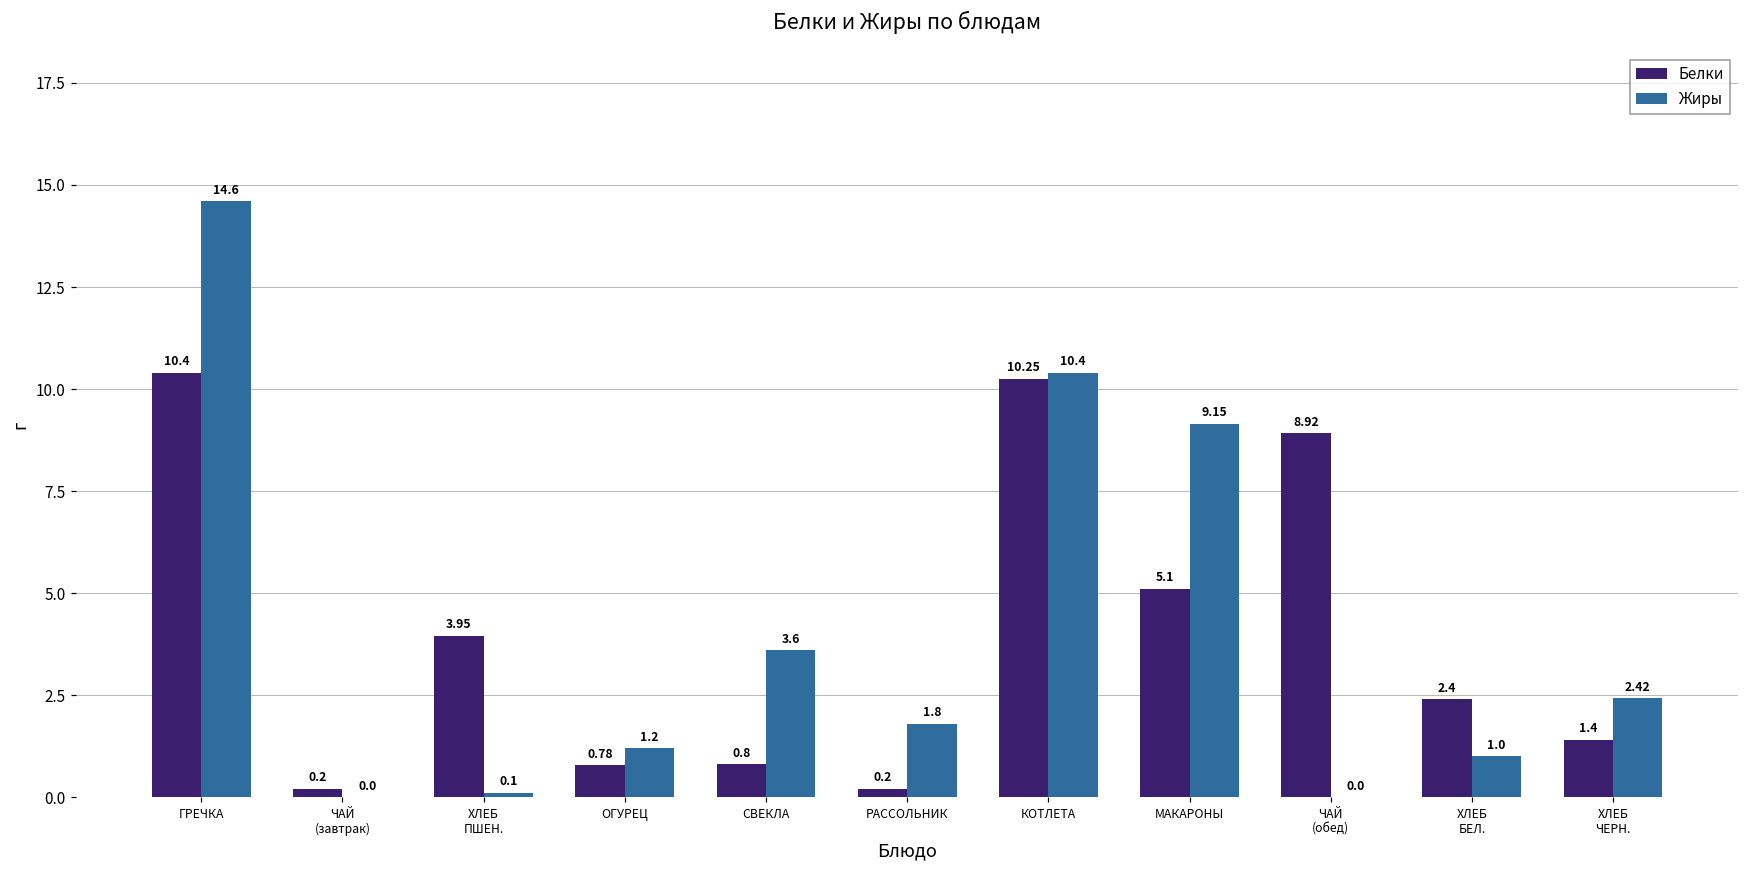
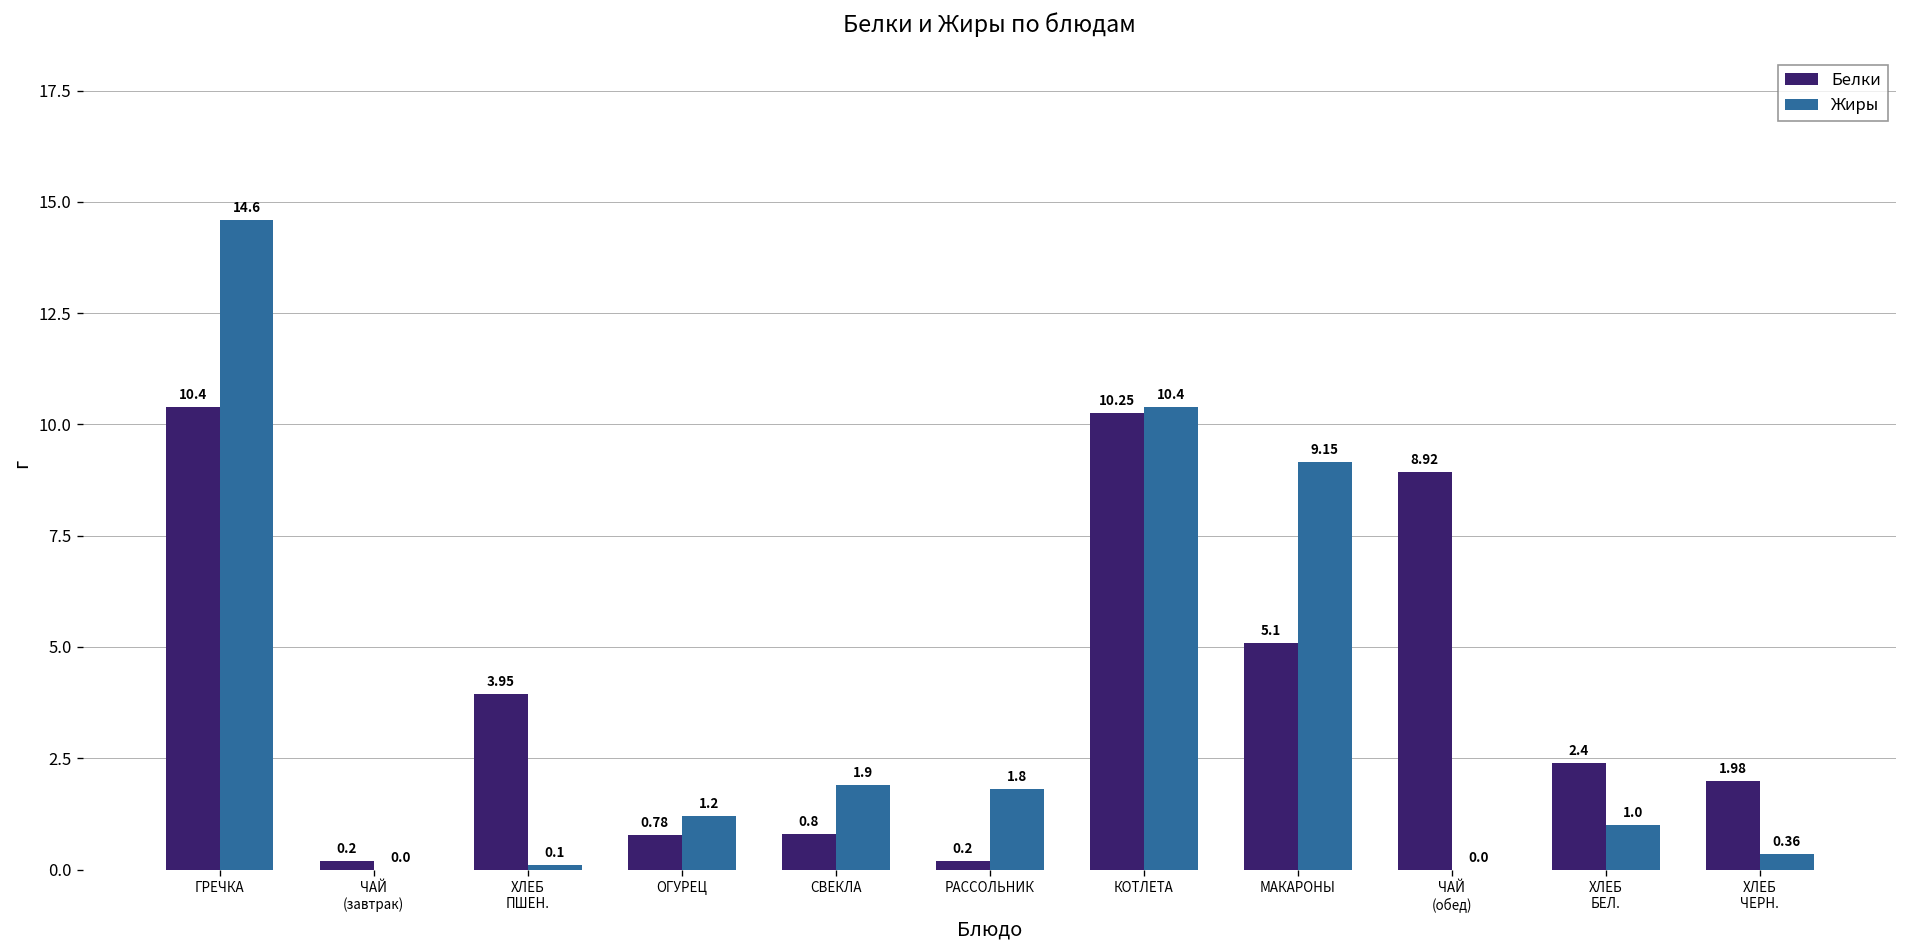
  {
    "Белки": {
      "ГРЕЧКА": 10.4,
      "ЧАЙ (завтрак)": 0.2,
      "ХЛЕБ ПШЕН.": 3.95,
      "ОГУРЕЦ": 0.78,
      "СВЕКЛА": 0.8,
      "РАССОЛЬНИК": 0.2,
      "КОТЛЕТА": 10.25,
      "МАКАРОНЫ": 5.1,
      "ЧАЙ (обед)": 8.92,
      "ХЛЕБ БЕЛ.": 2.4,
-     "ХЛЕБ ЧЕРН.": 1.4
+     "ХЛЕБ ЧЕРН.": 1.98
    },
    "Жиры": {
      "ГРЕЧКА": 14.6,
      "ЧАЙ (завтрак)": 0.0,
      "ХЛЕБ ПШЕН.": 0.1,
      "ОГУРЕЦ": 1.2,
-     "СВЕКЛА": 3.6,
+     "СВЕКЛА": 1.9,
      "РАССОЛЬНИК": 1.8,
      "КОТЛЕТА": 10.4,
      "МАКАРОНЫ": 9.15,
      "ЧАЙ (обед)": 0.0,
      "ХЛЕБ БЕЛ.": 1.0,
-     "ХЛЕБ ЧЕРН.": 2.42
+     "ХЛЕБ ЧЕРН.": 0.36
    }
  }
